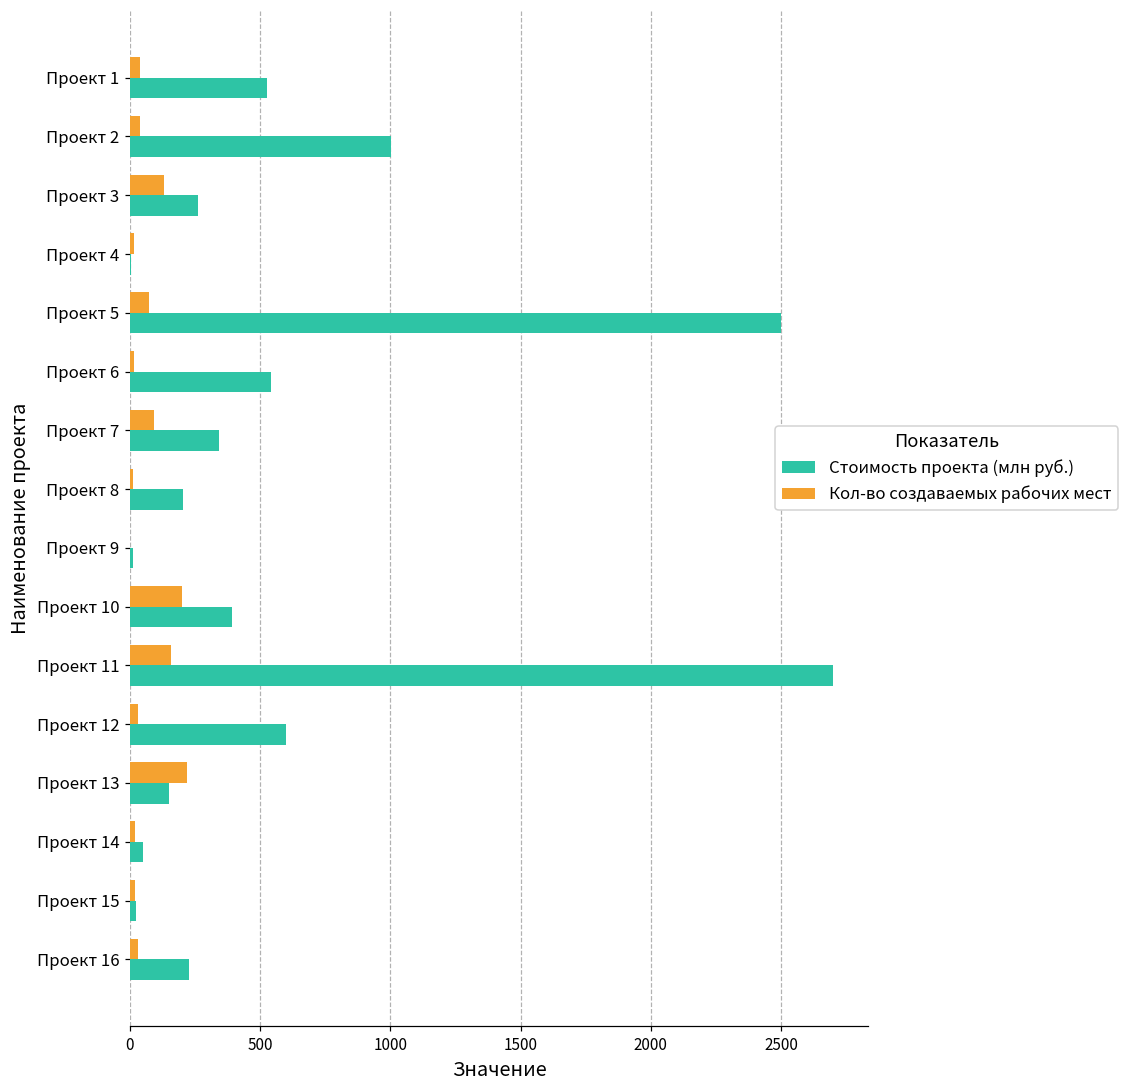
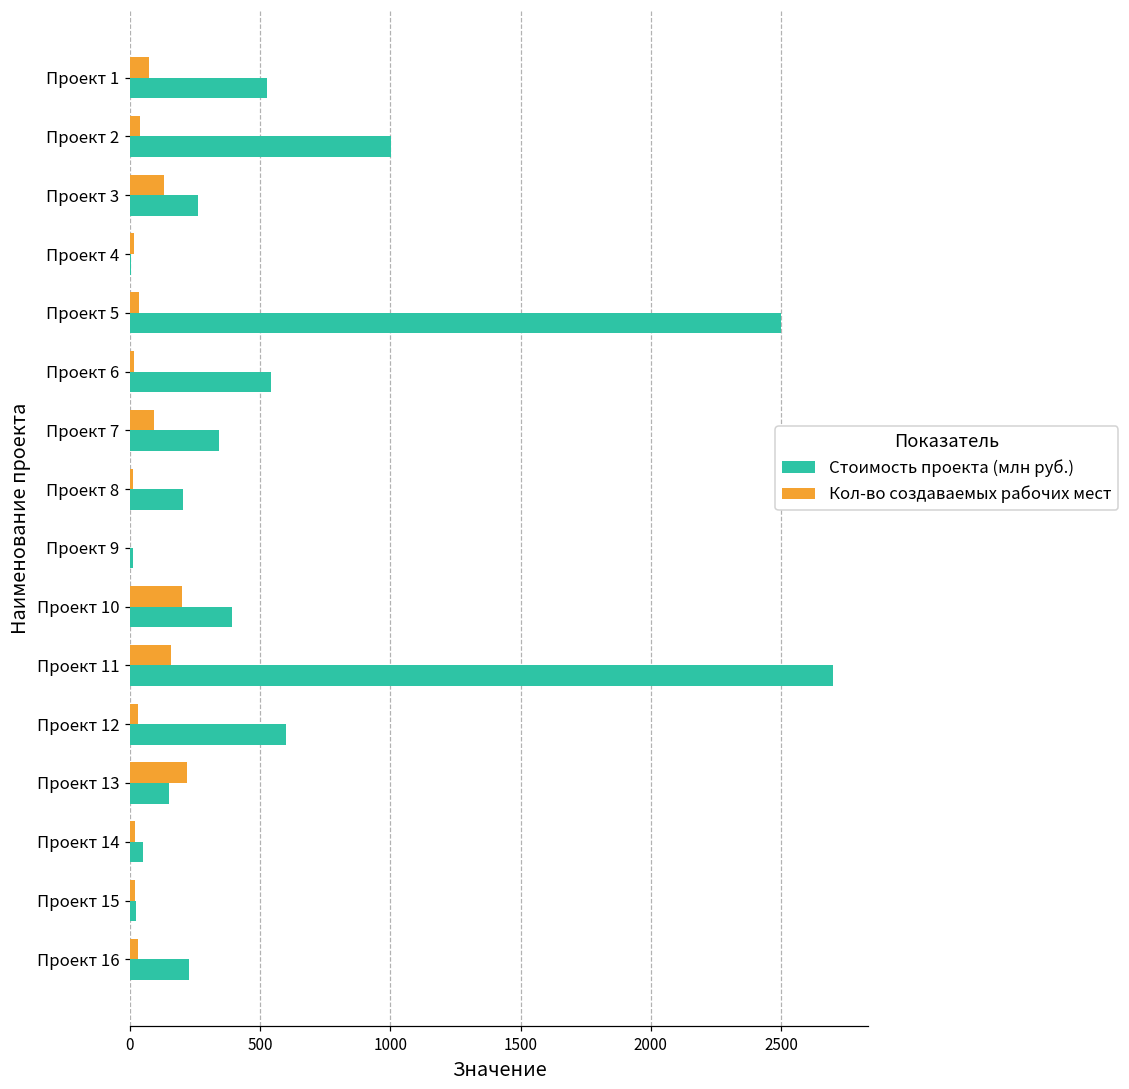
  {
    "Стоимость проекта (млн руб.)": {
      "Проект 1": 530,
      "Проект 2": 1000,
      "Проект 3": 260,
      "Проект 5": 2500,
      "Проект 6": 540,
      "Проект 7": 340,
      "Проект 8": 200,
      "Проект 10": 390,
      "Проект 11": 2700,
      "Проект 12": 600,
      "Проект 13": 150,
      "Проект 14": 50,
      "Проект 15": 30,
      "Проект 16": 230
    },
    "Кол-во создаваемых рабочих мест": {
-     "Проект 1": 40,
+     "Проект 1": 70,
      "Проект 2": 40,
      "Проект 3": 130,
      "Проект 4": 20,
-     "Проект 5": 80,
+     "Проект 5": 40,
      "Проект 6": 20,
      "Проект 7": 90,
      "Проект 9": 0,
      "Проект 10": 200,
      "Проект 11": 160,
      "Проект 12": 30,
      "Проект 13": 220,
      "Проект 14": 20,
      "Проект 15": 20,
      "Проект 16": 30
    }
  }
